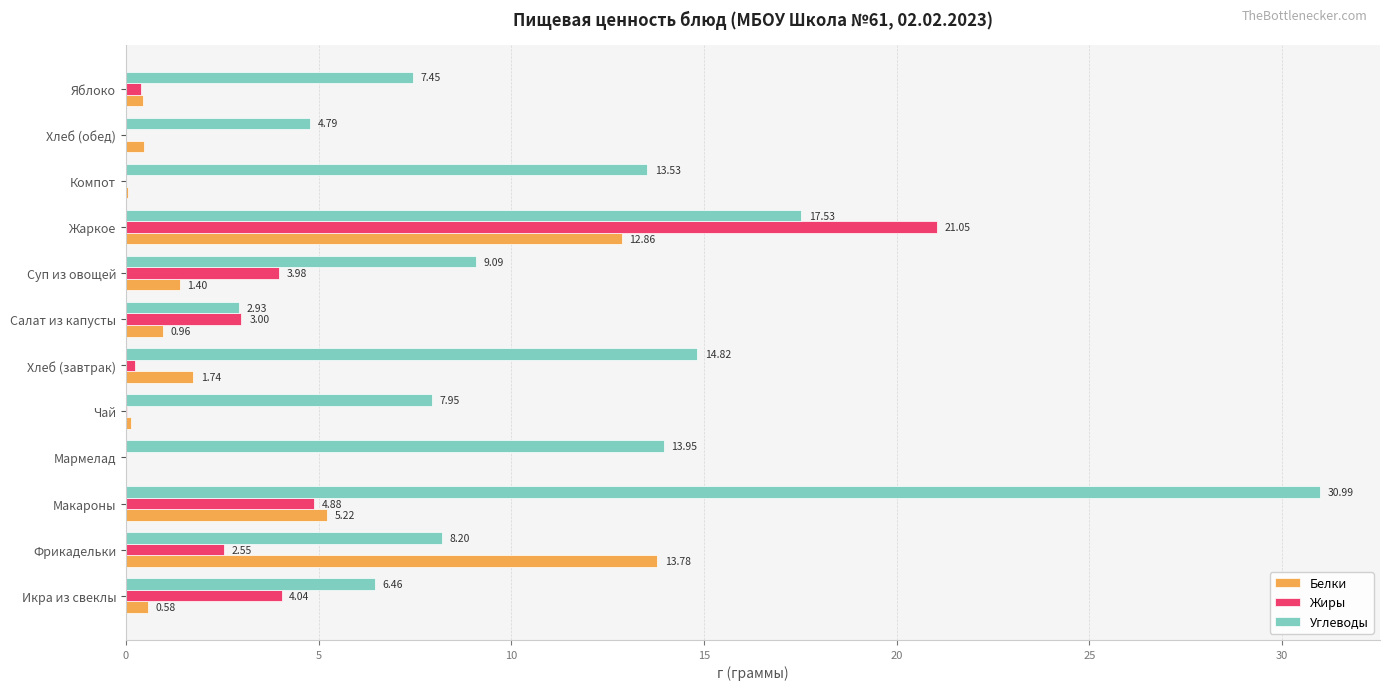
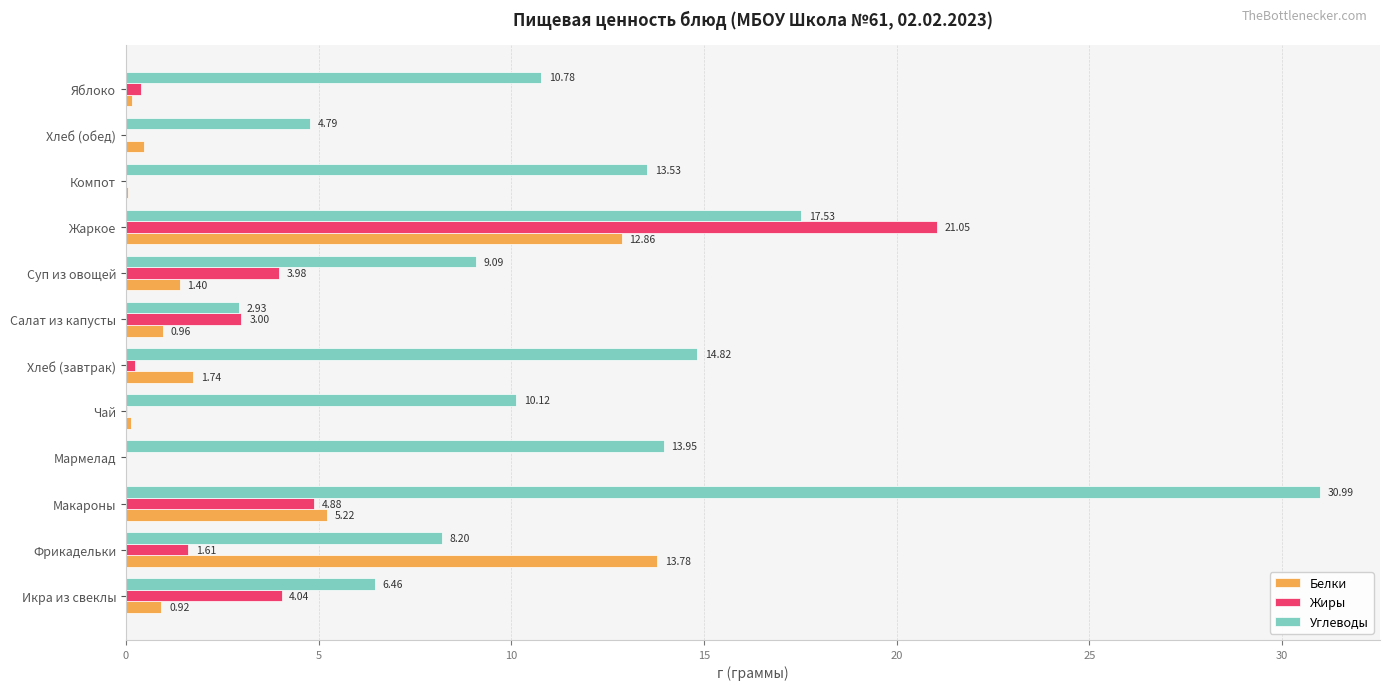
  {
    "Белки": {
-     "Яблоко": 0.4,
+     "Яблоко": 0.2,
      "Жаркое": 12.86,
      "Суп из овощей": 1.40,
      "Салат из капусты": 0.96,
      "Хлеб (завтрак)": 1.74,
      "Макароны": 5.22,
      "Фрикадельки": 13.78,
-     "Икра из свеклы": 0.58
+     "Икра из свеклы": 0.92
    },
    "Жиры": {
      "Жаркое": 21.05,
      "Суп из овощей": 3.98,
      "Салат из капусты": 3.00,
      "Макароны": 4.88,
-     "Фрикадельки": 2.55,
+     "Фрикадельки": 1.61,
      "Икра из свеклы": 4.04
    },
    "Углеводы": {
-     "Яблоко": 7.45,
+     "Яблоко": 10.78,
      "Хлеб (обед)": 4.79,
      "Компот": 13.53,
      "Жаркое": 17.53,
      "Суп из овощей": 9.09,
      "Салат из капусты": 2.93,
      "Хлеб (завтрак)": 14.82,
-     "Чай": 7.95,
+     "Чай": 10.12,
      "Мармелад": 13.95,
      "Макароны": 30.99,
      "Фрикадельки": 8.20,
      "Икра из свеклы": 6.46
    }
  }
